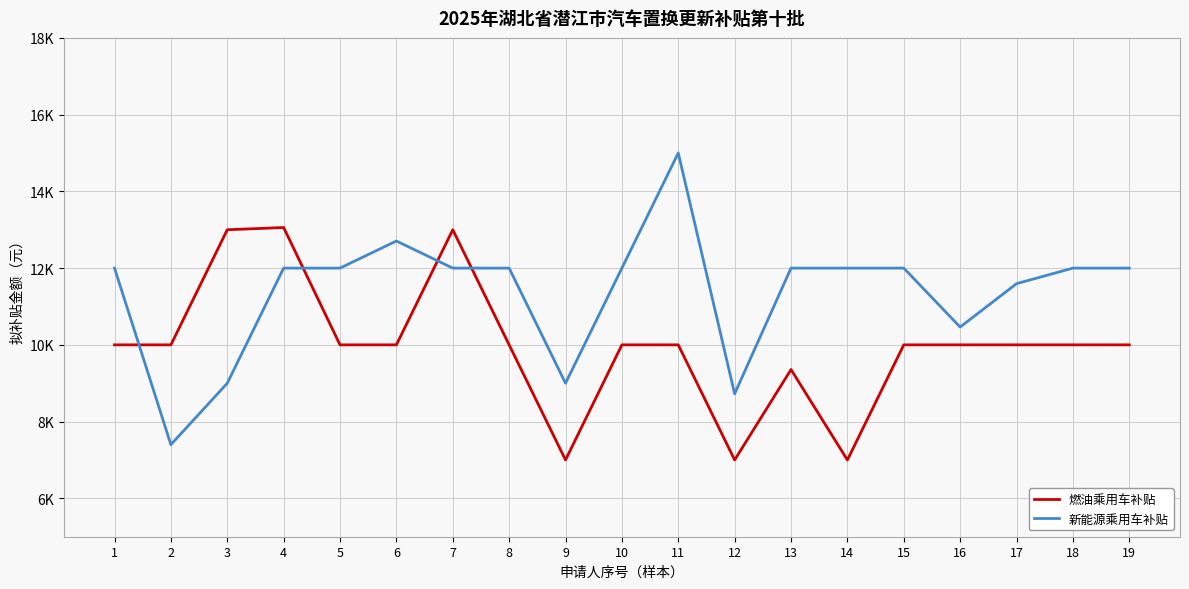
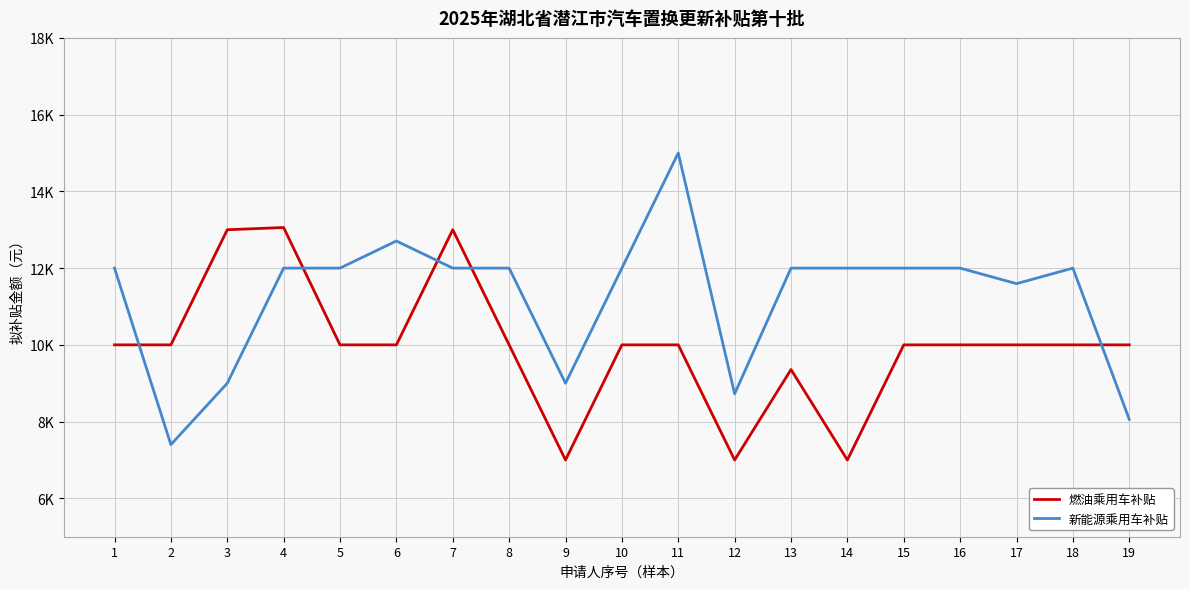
  {
    "燃油乘用车补贴": {
      "1": 10000,
      "2": 10000,
      "3": 13000,
      "4": 13100,
      "5": 10000,
      "6": 10000,
      "7": 13000,
      "8": 10000,
      "9": 7000,
      "10": 10000,
      "11": 10000,
      "12": 7000,
      "13": 9400,
      "14": 7000,
      "15": 10000,
      "16": 10000,
      "17": 10000,
      "18": 10000,
      "19": 10000
    },
    "新能源乘用车补贴": {
      "1": 12000,
      "2": 7400,
      "3": 9000,
      "4": 12000,
      "5": 12000,
      "6": 12700,
      "7": 12000,
      "8": 12000,
      "9": 9000,
      "10": 12000,
      "11": 15000,
      "12": 8700,
      "13": 12000,
      "14": 12000,
      "15": 12000,
-     "16": 10500,
+     "16": 12000,
      "17": 11600,
      "18": 12000,
-     "19": 12000
+     "19": 8100
    }
  }
